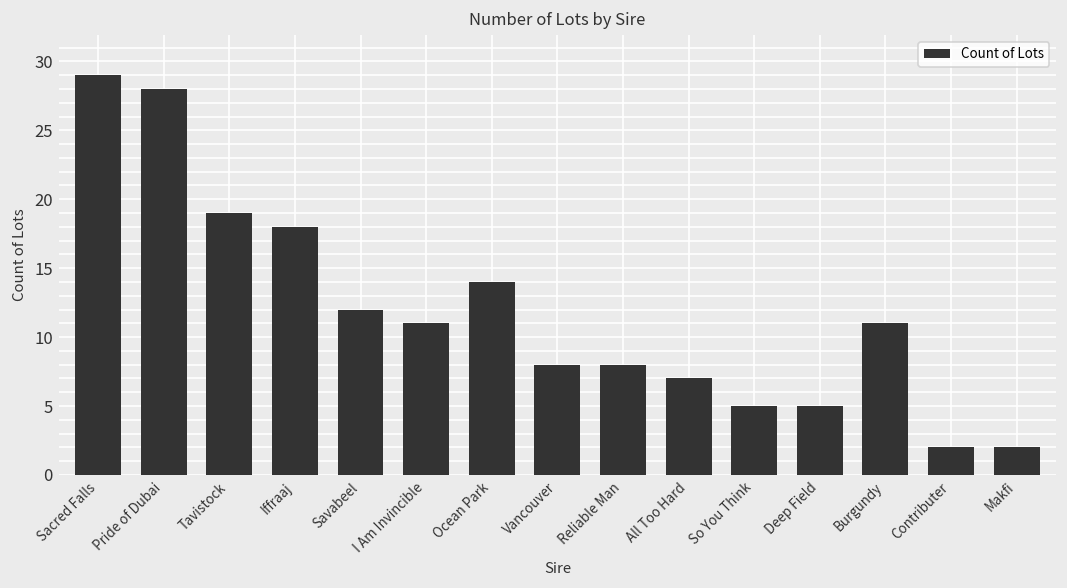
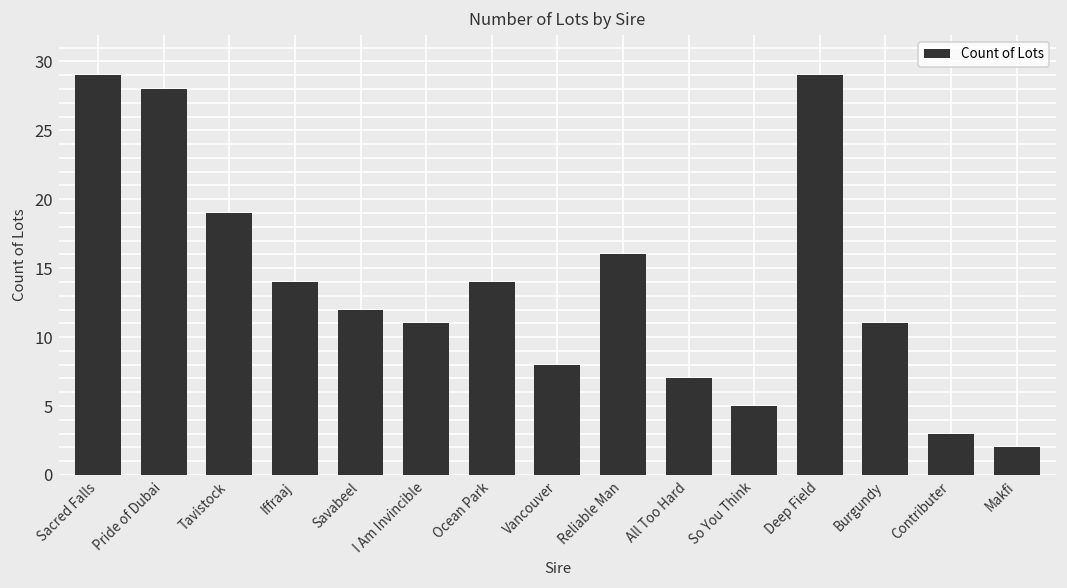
  {
    "Sacred Falls": 29,
    "Pride of Dubai": 28,
    "Tavistock": 19,
-   "Iffraaj": 18,
+   "Iffraaj": 14,
    "Savabeel": 12,
    "I Am Invincible": 11,
    "Ocean Park": 14,
    "Vancouver": 8,
-   "Reliable Man": 8,
+   "Reliable Man": 16,
    "All Too Hard": 7,
    "So You Think": 5,
-   "Deep Field": 5,
+   "Deep Field": 29,
    "Burgundy": 11,
-   "Contributer": 2,
+   "Contributer": 3,
    "Makfi": 2
  }
